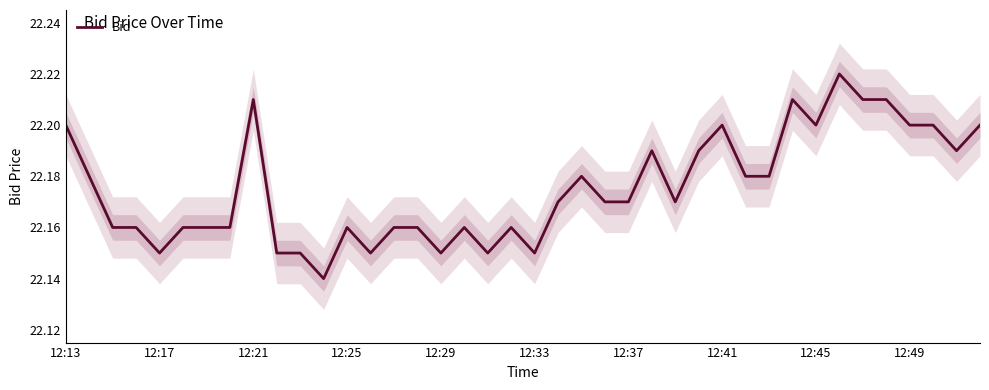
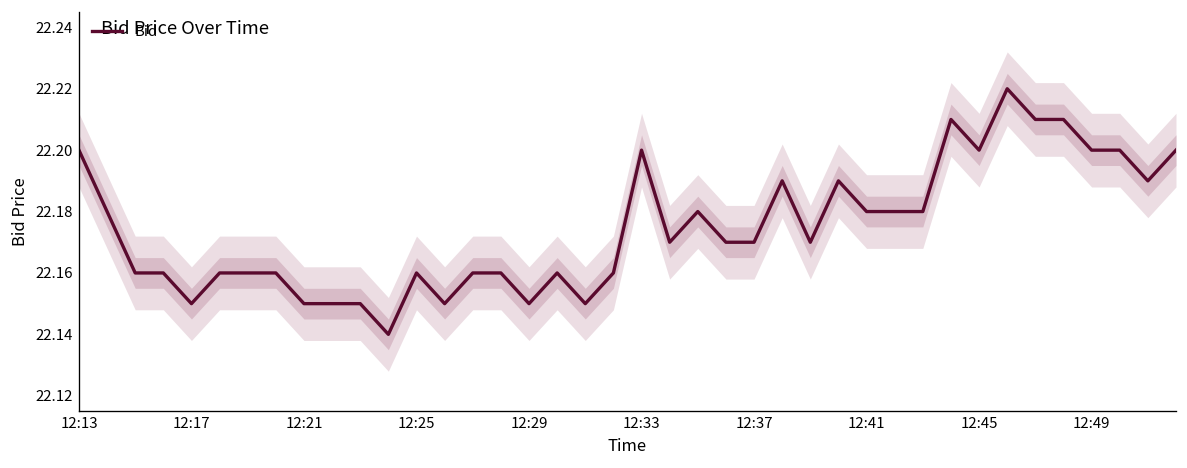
  {
    "Bid": {
      "12:13": 22.20,
      "12:17": 22.15,
-     "12:21": 22.21,
+     "12:21": 22.15,
      "12:25": 22.16,
      "12:29": 22.15,
-     "12:33": 22.15,
+     "12:33": 22.20,
      "12:37": 22.17,
-     "12:41": 22.20,
+     "12:41": 22.18,
      "12:45": 22.20,
      "12:49": 22.20
    }
  }
